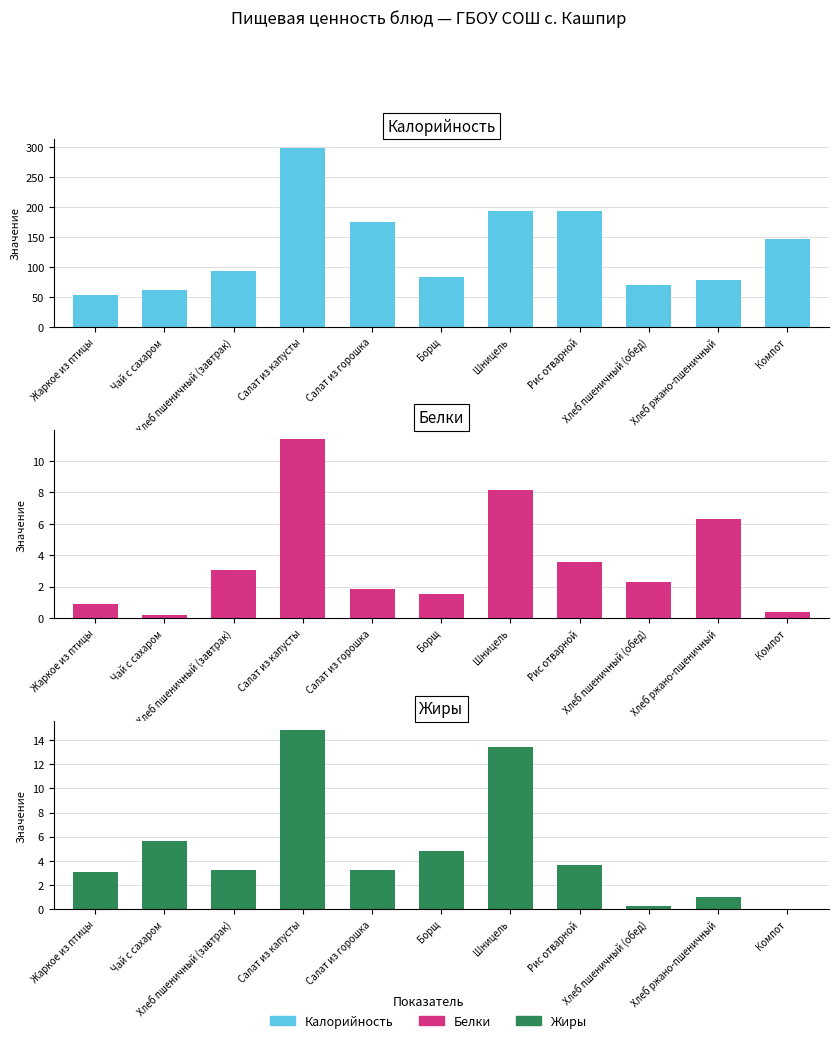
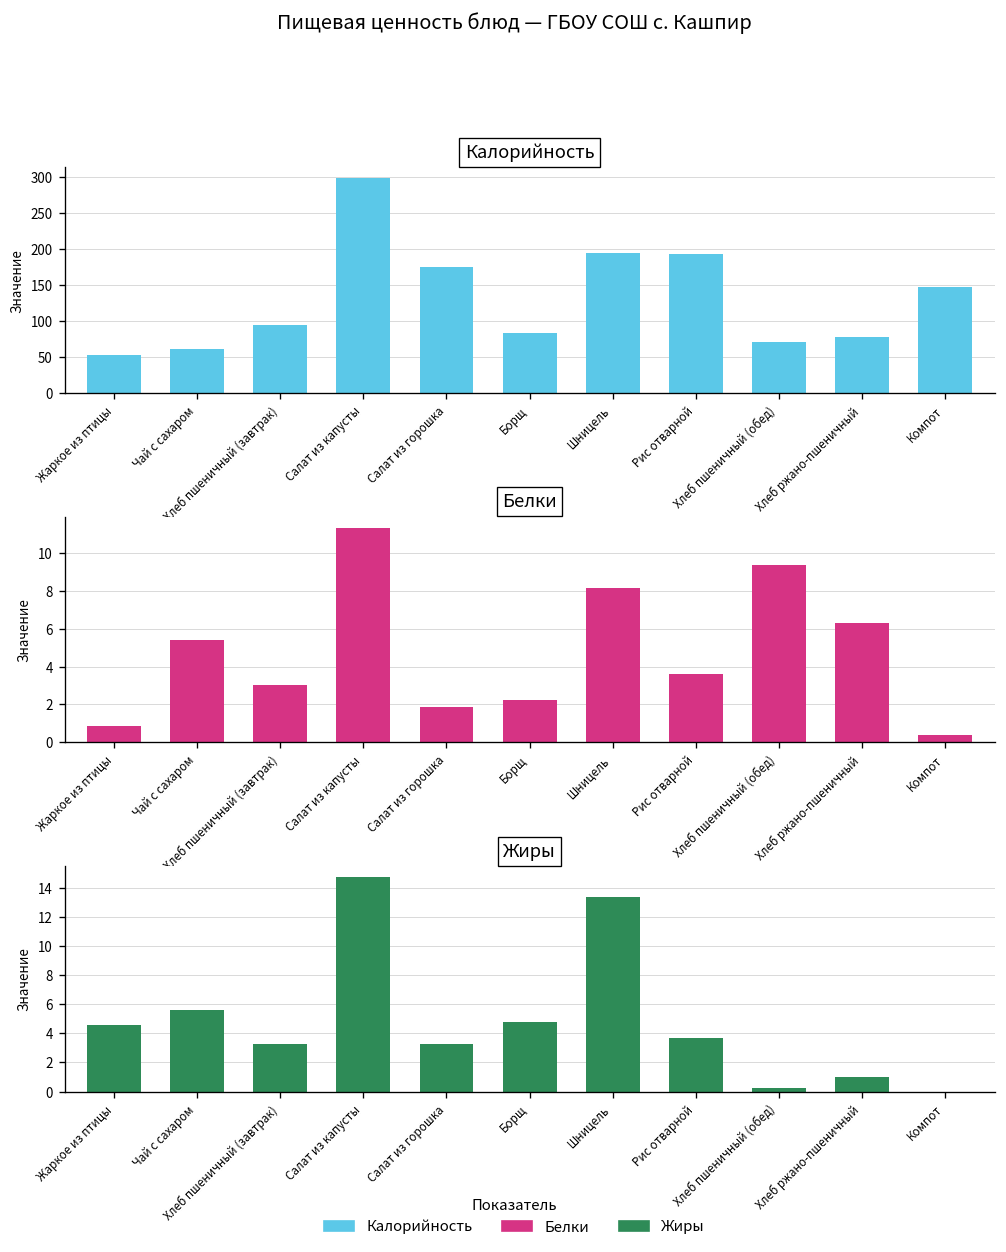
  {
    "Калорийность": {
      "Жаркое из птицы": 50,
      "Чай с сахаром": 60,
      "Хлеб пшеничный (завтрак)": 90,
      "Салат из капусты": 300,
      "Салат из горошка": 170,
      "Борщ": 80,
      "Шницель": 190,
      "Рис отварной": 190,
      "Хлеб пшеничный (обед)": 70,
      "Хлеб ржано-пшеничный": 80,
      "Компот": 150
    },
    "Белки": {
      "Жаркое из птицы": 0.9,
-     "Чай с сахаром": 0.2,
+     "Чай с сахаром": 5.4,
      "Хлеб пшеничный (завтрак)": 3.0,
      "Салат из капусты": 11.4,
      "Салат из горошка": 1.9,
-     "Борщ": 1.5,
+     "Борщ": 2.2,
      "Шницель": 8.2,
      "Рис отварной": 3.6,
-     "Хлеб пшеничный (обед)": 2.3,
+     "Хлеб пшеничный (обед)": 9.4,
      "Хлеб ржано-пшеничный": 6.3,
      "Компот": 0.4
    },
    "Жиры": {
-     "Жаркое из птицы": 3.1,
+     "Жаркое из птицы": 4.6,
      "Чай с сахаром": 5.6,
      "Хлеб пшеничный (завтрак)": 3.3,
      "Салат из капусты": 14.8,
      "Салат из горошка": 3.3,
      "Борщ": 4.8,
      "Шницель": 13.4,
      "Рис отварной": 3.7,
      "Хлеб пшеничный (обед)": 0.2,
      "Хлеб ржано-пшеничный": 1.0,
      "Компот": 0.0
    }
  }
